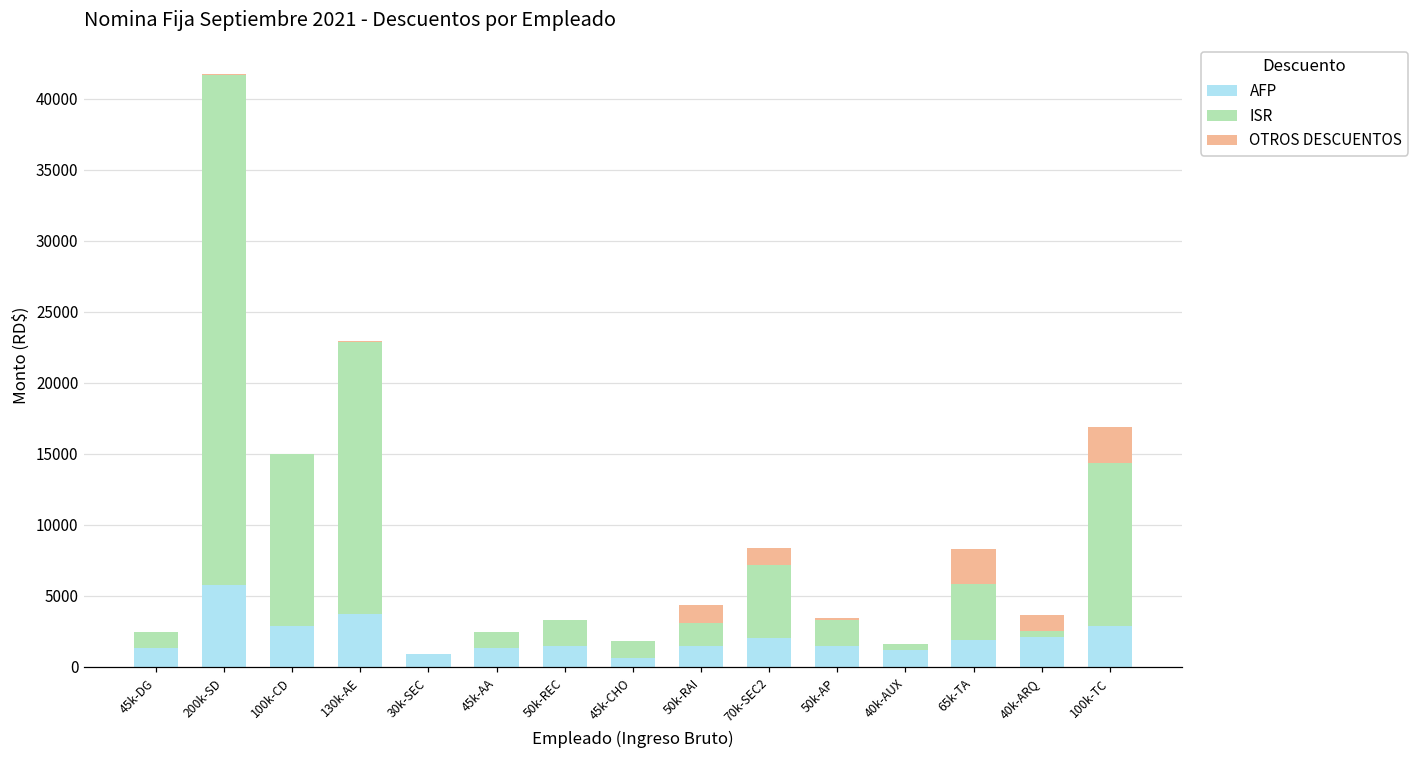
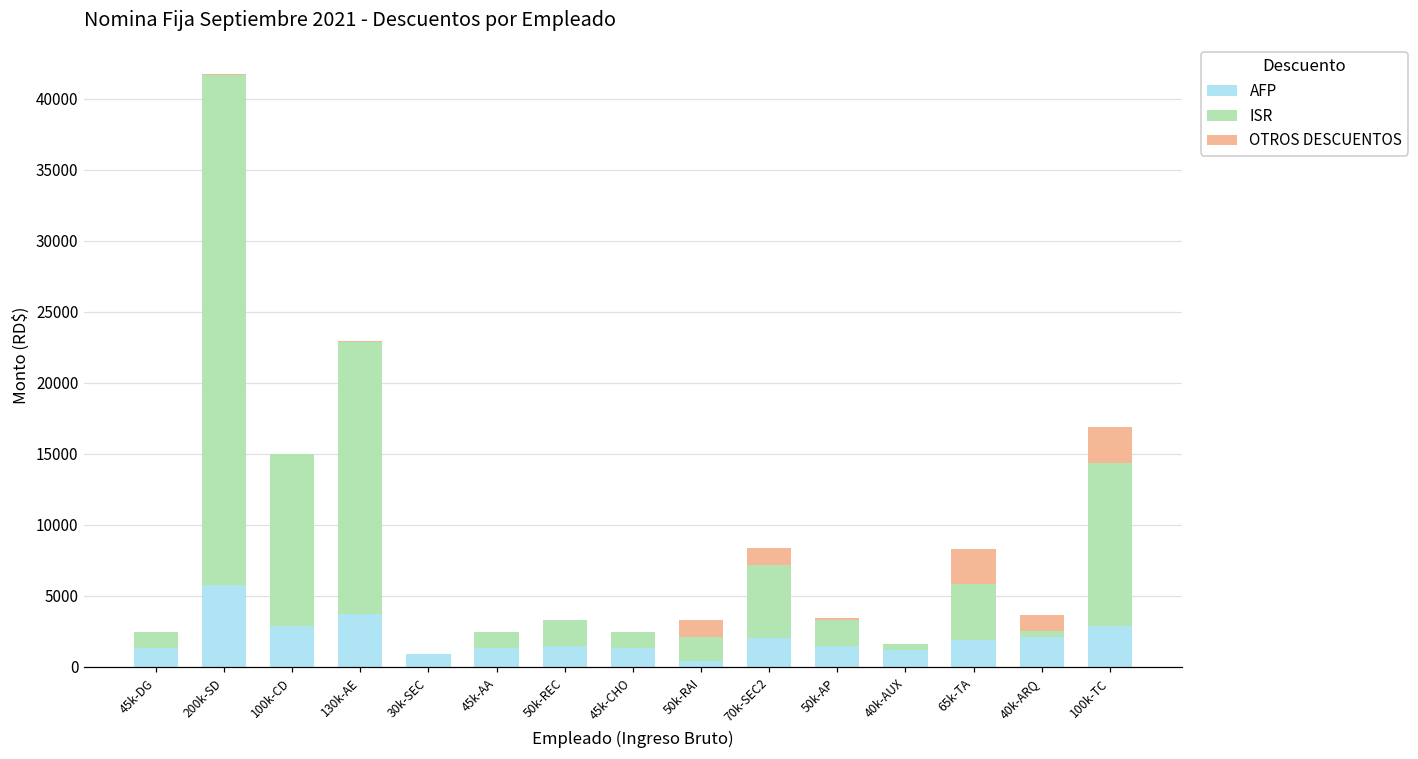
  {
    "AFP": {
      "45k-DG": 1300,
      "200k-SD": 5700,
      "100k-CD": 2900,
      "130k-AE": 3700,
      "30k-SEC": 900,
      "45k-AA": 1300,
      "50k-REC": 1400,
-     "45k-CHO": 600,
-     "50k-RAI": 1400,
+     "45k-CHO": 1300,
+     "50k-RAI": 400,
      "70k-SEC2": 2000,
      "50k-AP": 1400,
      "40k-AUX": 1100,
      "65k-TA": 1900,
      "40k-ARQ": 2100,
      "100k-TC": 2900
    },
    "ISR": {
      "45k-DG": 1100,
      "200k-SD": 36000,
      "100k-CD": 12100,
      "130k-AE": 19200,
      "30k-SEC": 0,
      "45k-AA": 1100,
      "50k-REC": 1900,
      "45k-CHO": 1100,
      "50k-RAI": 1700,
      "70k-SEC2": 5100,
      "50k-AP": 1900,
      "40k-AUX": 400,
      "65k-TA": 4000,
      "40k-ARQ": 400,
      "100k-TC": 11500
    },
    "OTROS DESCUENTOS": {
      "50k-RAI": 1200,
      "70k-SEC2": 1200,
      "65k-TA": 2500,
      "40k-ARQ": 1100,
      "100k-TC": 2500
    }
  }
